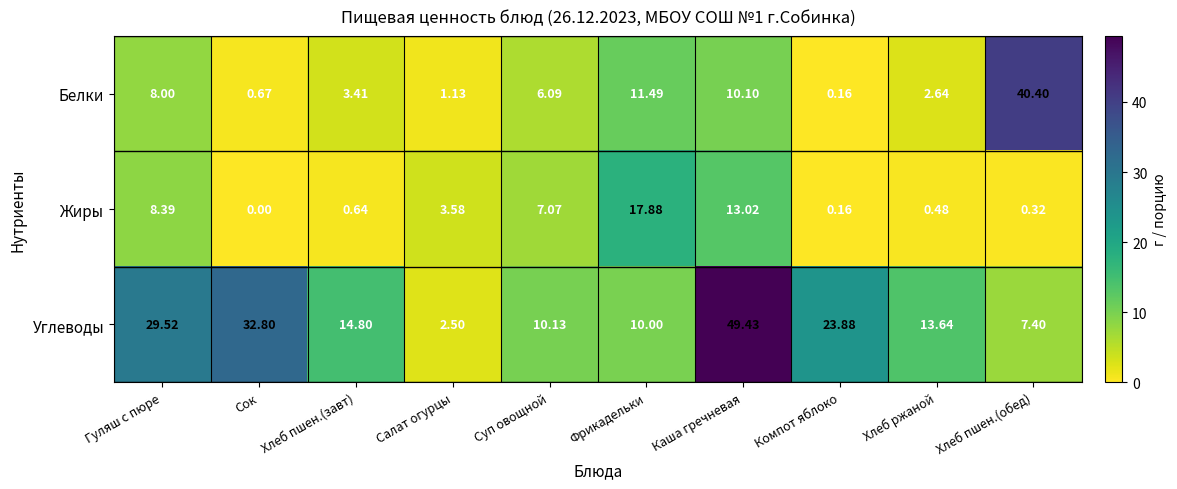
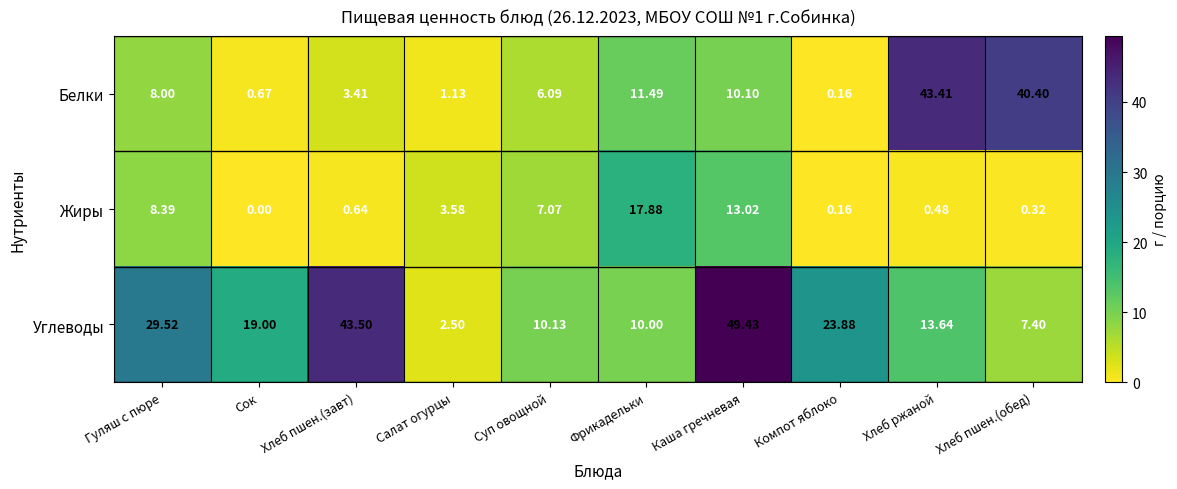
  {
    "Белки": {
      "Гуляш с пюре": 8.00,
      "Сок": 0.67,
      "Хлеб пшен.(завт)": 3.41,
      "Салат огурцы": 1.13,
      "Суп овощной": 6.09,
      "Фрикадельки": 11.49,
      "Каша гречневая": 10.10,
      "Компот яблоко": 0.16,
-     "Хлеб ржаной": 2.64,
+     "Хлеб ржаной": 43.41,
      "Хлеб пшен.(обед)": 40.40
    },
    "Жиры": {
      "Гуляш с пюре": 8.39,
      "Сок": 0.00,
      "Хлеб пшен.(завт)": 0.64,
      "Салат огурцы": 3.58,
      "Суп овощной": 7.07,
      "Фрикадельки": 17.88,
      "Каша гречневая": 13.02,
      "Компот яблоко": 0.16,
      "Хлеб ржаной": 0.48,
      "Хлеб пшен.(обед)": 0.32
    },
    "Углеводы": {
      "Гуляш с пюре": 29.52,
-     "Сок": 32.80,
-     "Хлеб пшен.(завт)": 14.80,
+     "Сок": 19.00,
+     "Хлеб пшен.(завт)": 43.50,
      "Салат огурцы": 2.50,
      "Суп овощной": 10.13,
      "Фрикадельки": 10.00,
      "Каша гречневая": 49.43,
      "Компот яблоко": 23.88,
      "Хлеб ржаной": 13.64,
      "Хлеб пшен.(обед)": 7.40
    }
  }
